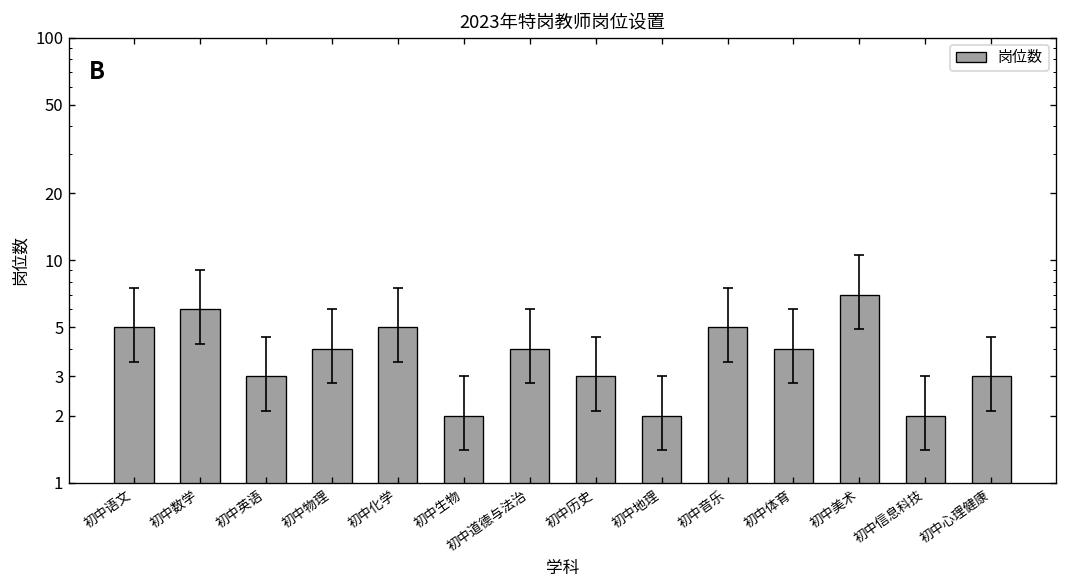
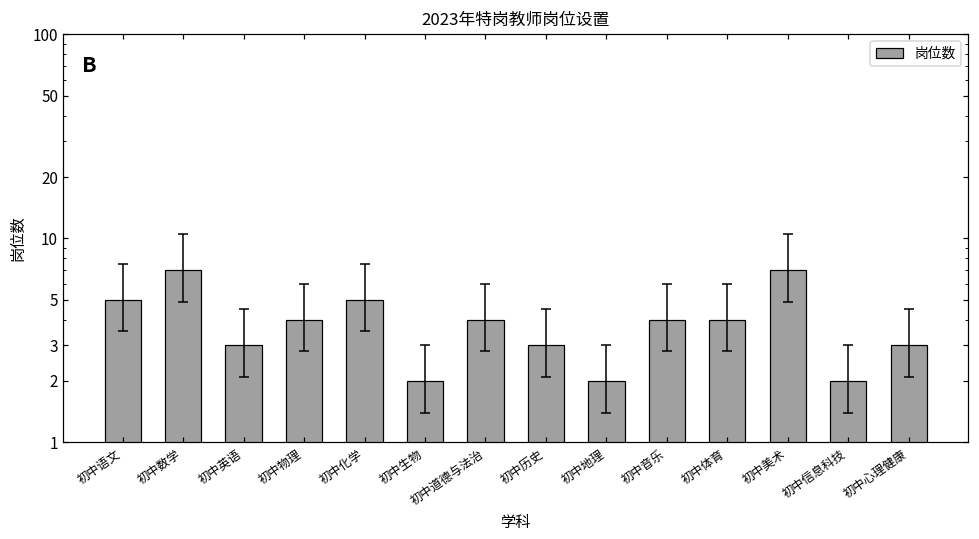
  {
    "岗位数": {
      "初中语文": 5,
-     "初中数学": 6,
+     "初中数学": 7,
      "初中英语": 3,
      "初中物理": 4,
      "初中化学": 5,
      "初中生物": 2,
      "初中道德与法治": 4,
      "初中历史": 3,
      "初中地理": 2,
-     "初中音乐": 5,
+     "初中音乐": 4,
      "初中体育": 4,
      "初中美术": 7,
      "初中信息科技": 2,
      "初中心理健康": 3
    }
  }
